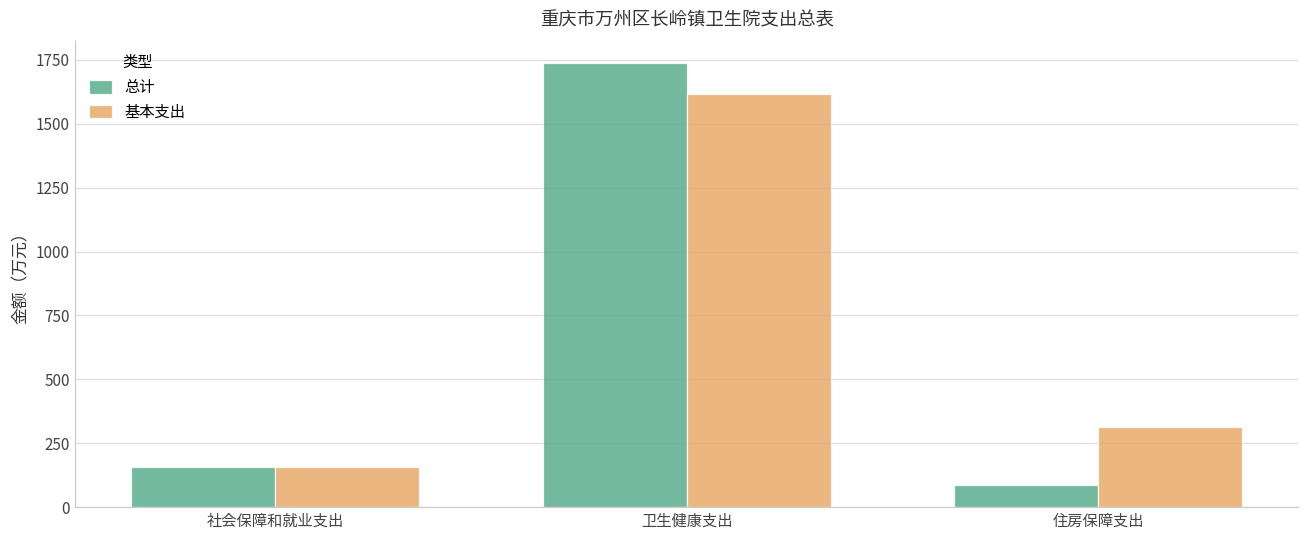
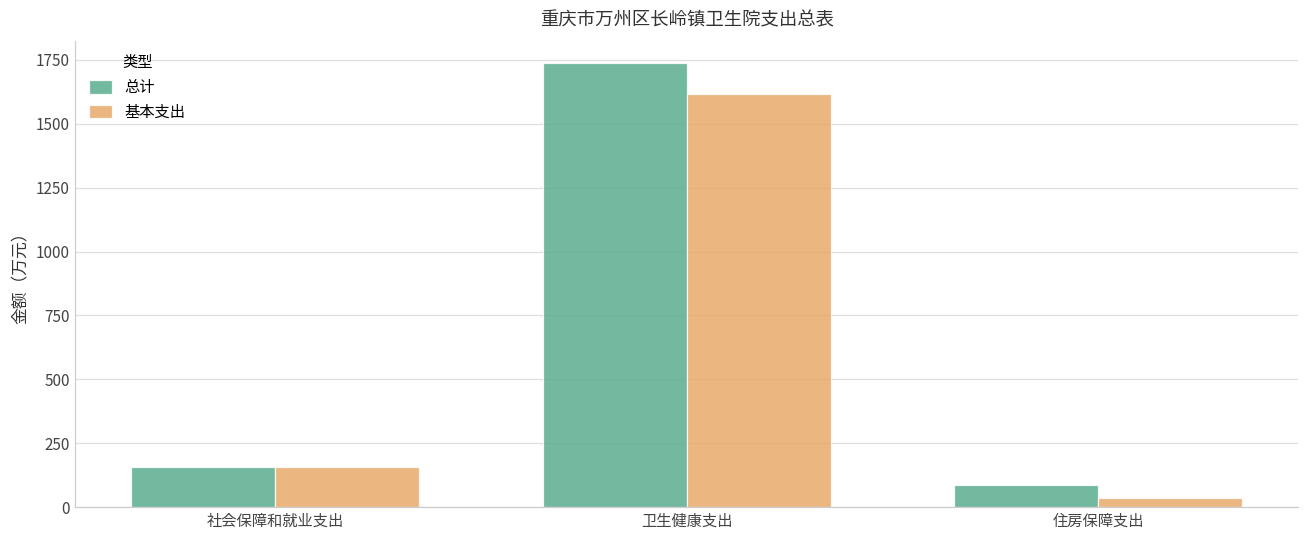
  {
    "总计": {
      "社会保障和就业支出": 160,
      "卫生健康支出": 1740,
      "住房保障支出": 90
    },
    "基本支出": {
      "社会保障和就业支出": 160,
      "卫生健康支出": 1620,
-     "住房保障支出": 320
+     "住房保障支出": 30
    }
  }
